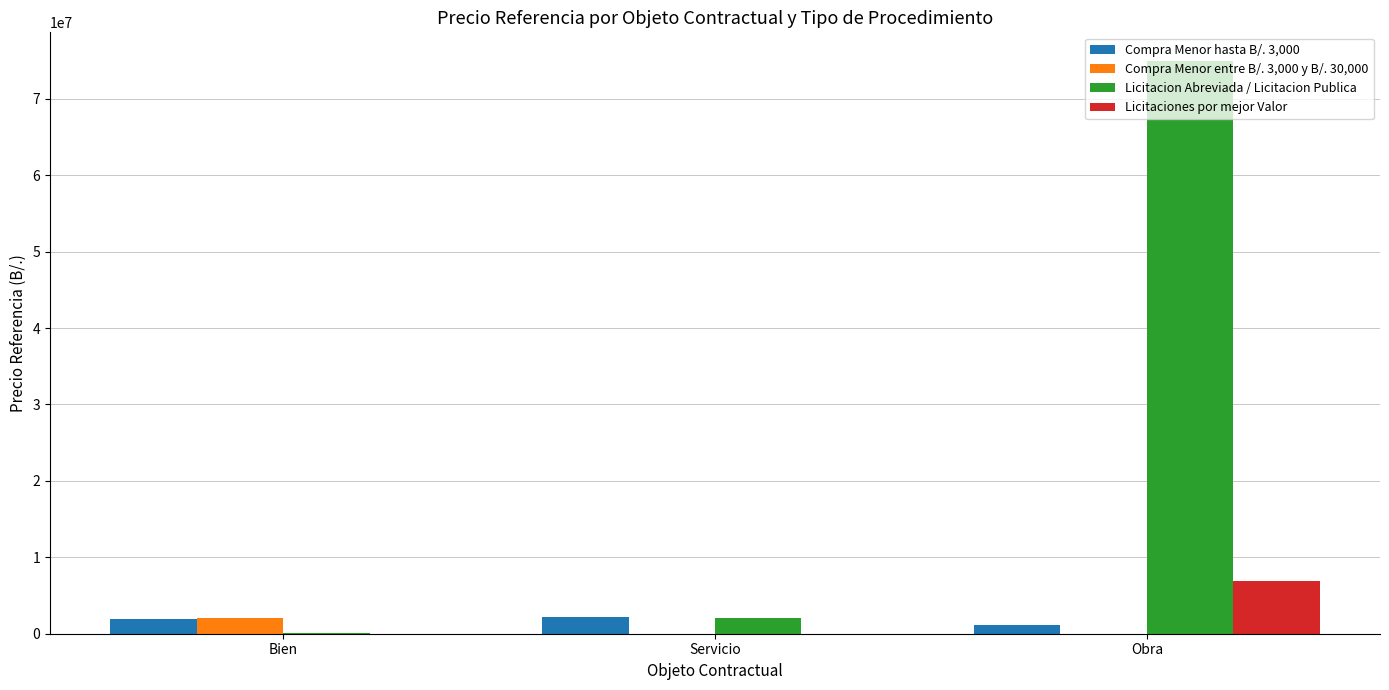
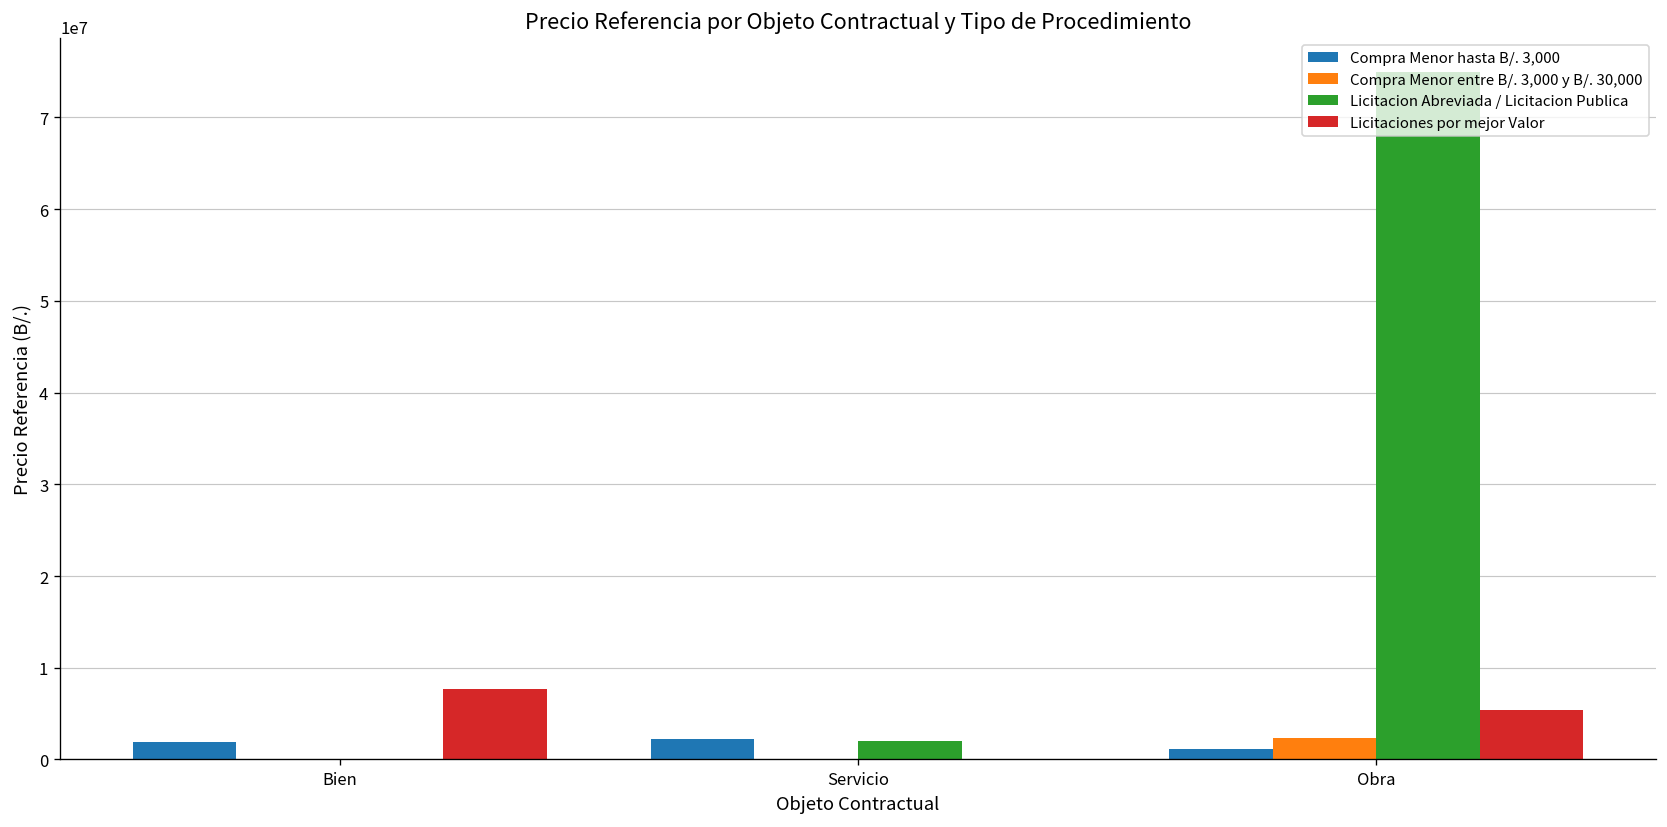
  {
    "Compra Menor hasta B/. 3,000": {
      "Bien": 2000000,
      "Servicio": 2000000,
      "Obra": 1000000
    },
    "Compra Menor entre B/. 3,000 y B/. 30,000": {
-     "Bien": 2000000,
-     "Obra": 0
+     "Bien": 0,
+     "Obra": 2000000
    },
    "Licitacion Abreviada / Licitacion Publica": {
      "Servicio": 2000000
    },
    "Licitaciones por mejor Valor": {
-     "Bien": 0,
+     "Bien": 8000000,
      "Servicio": 0,
-     "Obra": 7000000
+     "Obra": 5000000
    }
  }
